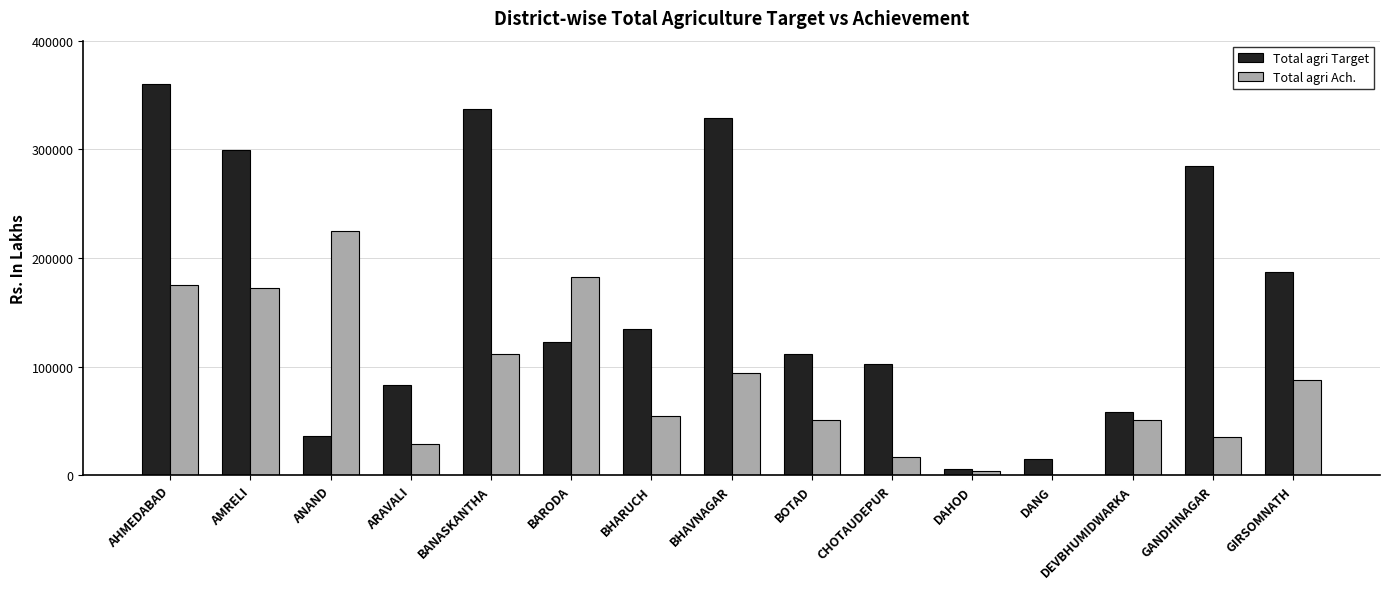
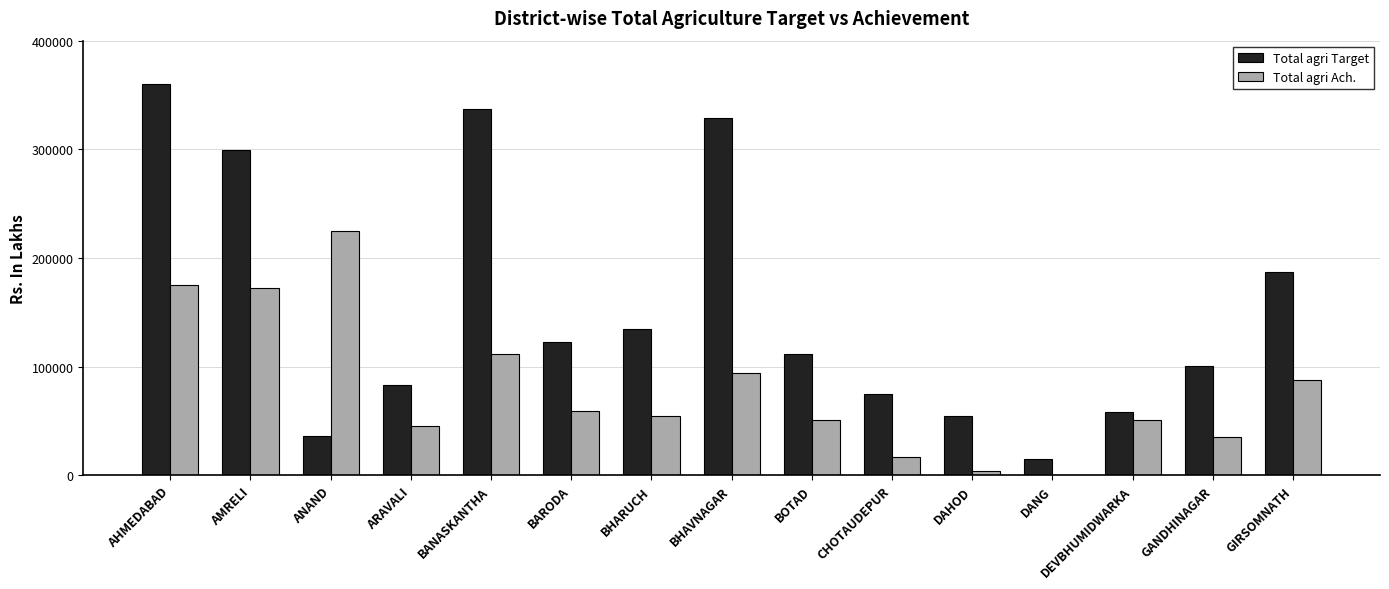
  {
    "Total agri Target": {
      "AHMEDABAD": 360000,
      "AMRELI": 299000,
      "ANAND": 36000,
      "ARAVALI": 83000,
      "BANASKANTHA": 337000,
      "BARODA": 122000,
      "BHARUCH": 135000,
      "BHAVNAGAR": 329000,
      "BOTAD": 111000,
-     "CHOTAUDEPUR": 102000,
-     "DAHOD": 6000,
+     "CHOTAUDEPUR": 75000,
+     "DAHOD": 54000,
      "DANG": 15000,
      "DEVBHUMIDWARKA": 58000,
-     "GANDHINAGAR": 284000,
+     "GANDHINAGAR": 101000,
      "GIRSOMNATH": 187000
    },
    "Total agri Ach.": {
      "AHMEDABAD": 175000,
      "AMRELI": 172000,
      "ANAND": 225000,
-     "ARAVALI": 29000,
+     "ARAVALI": 45000,
      "BANASKANTHA": 111000,
-     "BARODA": 182000,
+     "BARODA": 59000,
      "BHARUCH": 55000,
      "BHAVNAGAR": 94000,
      "BOTAD": 51000,
      "CHOTAUDEPUR": 17000,
      "DAHOD": 4000,
      "DEVBHUMIDWARKA": 50000,
      "GANDHINAGAR": 35000,
      "GIRSOMNATH": 87000
    }
  }
